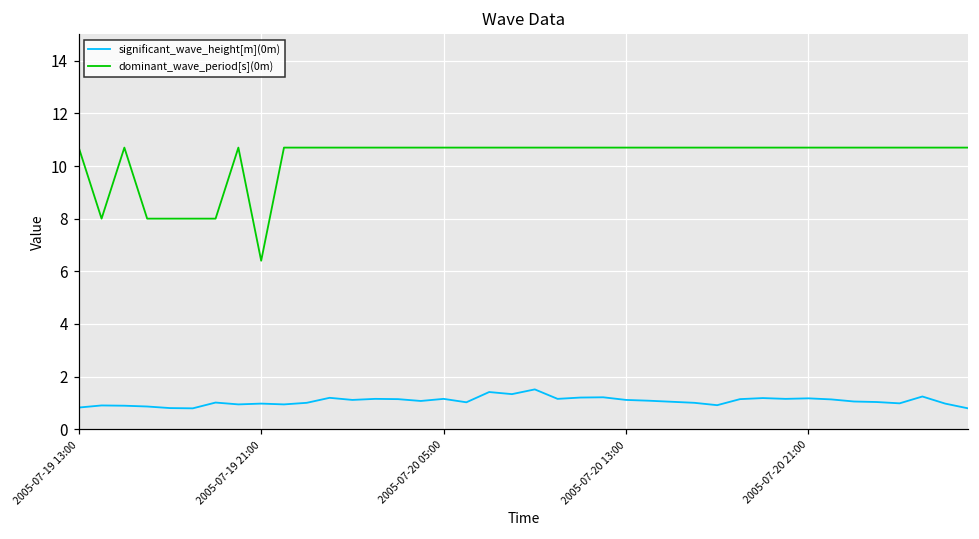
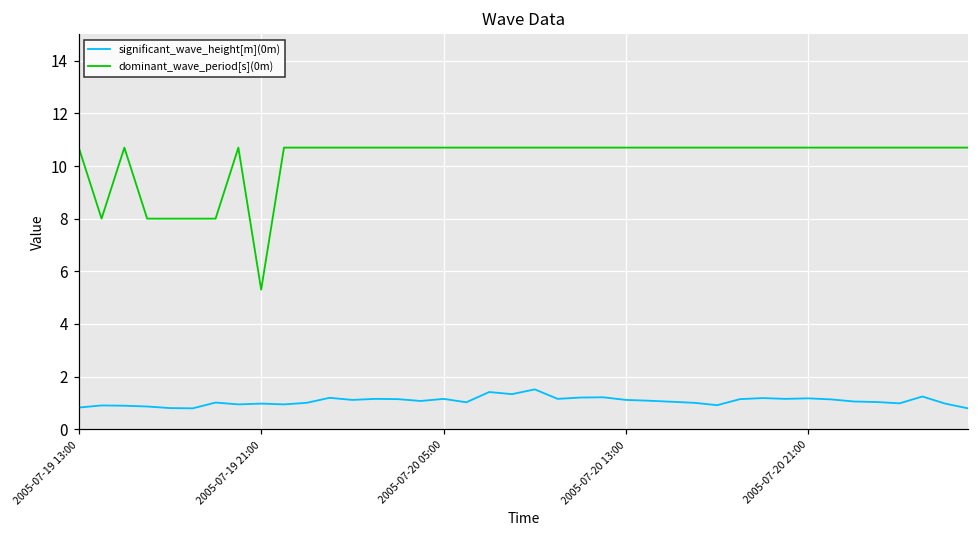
  {
    "significant_wave_height[m](0m)": {
      "2005-07-19 13:00": 0.8,
      "2005-07-19 21:00": 1.0,
      "2005-07-20 05:00": 1.2,
      "2005-07-20 13:00": 1.1,
      "2005-07-20 21:00": 1.2
    },
    "dominant_wave_period[s](0m)": {
      "2005-07-19 13:00": 10.7,
-     "2005-07-19 21:00": 6.4,
+     "2005-07-19 21:00": 5.3,
      "2005-07-20 05:00": 10.7,
      "2005-07-20 13:00": 10.7,
      "2005-07-20 21:00": 10.7
    }
  }
